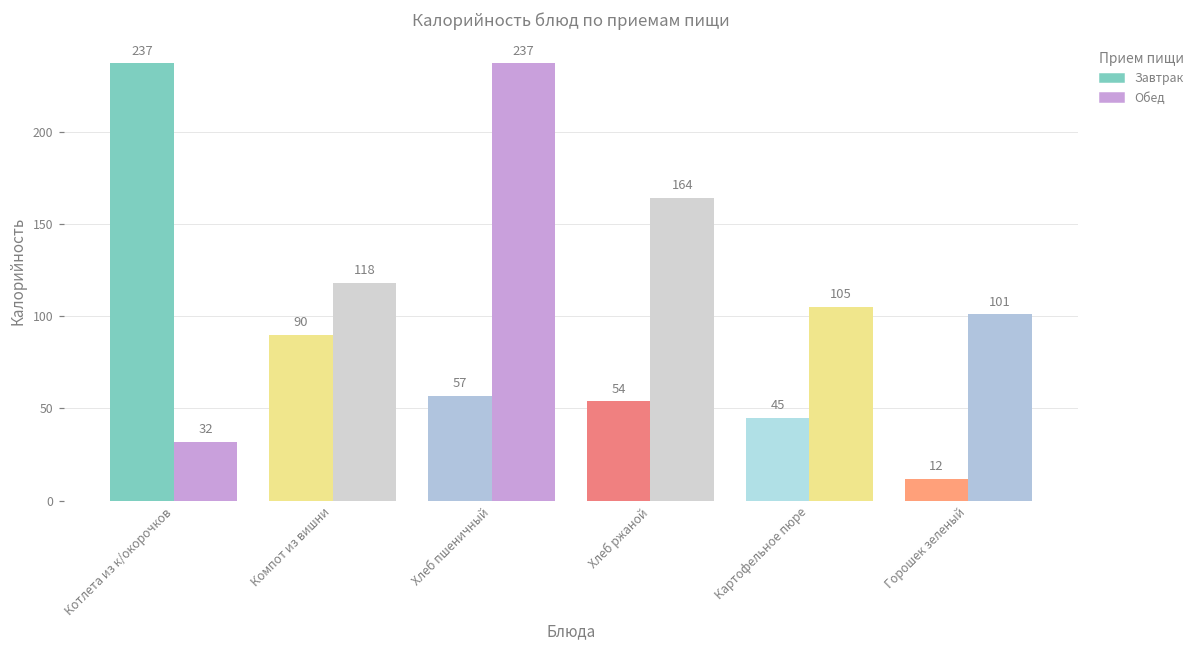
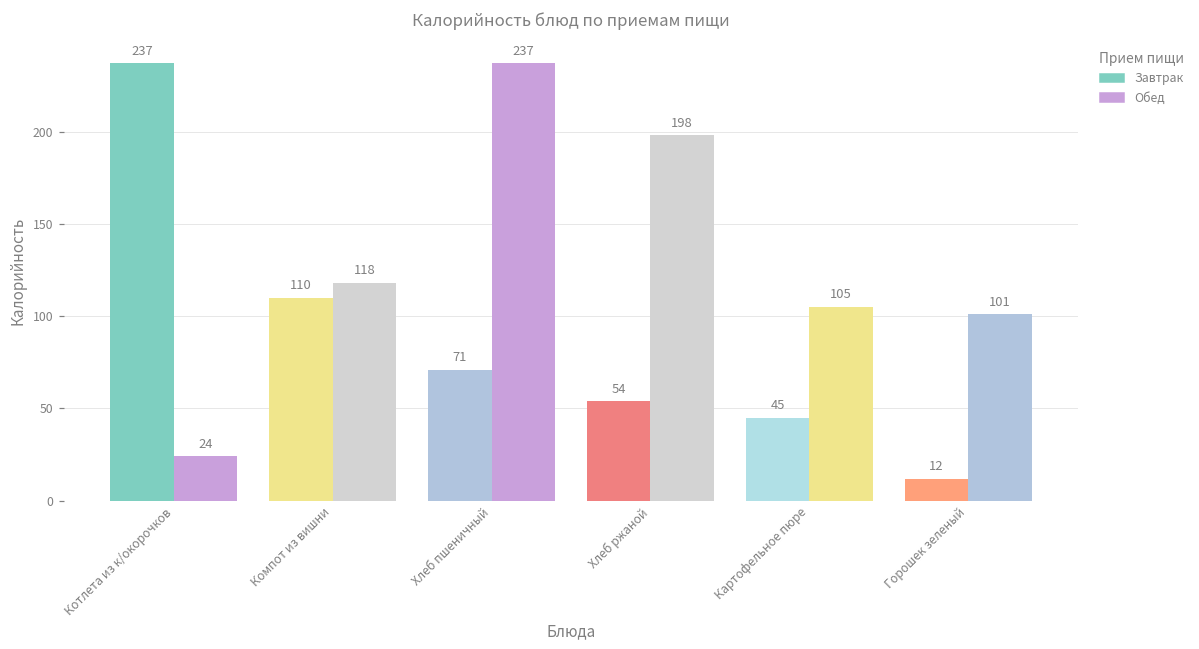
  {
    "Завтрак": {
      "Котлета из к/окорочков": 237,
-     "Компот из вишни": 90,
-     "Хлеб пшеничный": 57,
+     "Компот из вишни": 110,
+     "Хлеб пшеничный": 71,
      "Хлеб ржаной": 54,
      "Картофельное пюре": 45,
      "Горошек зеленый": 12
    },
    "Обед": {
-     "Котлета из к/окорочков": 32,
+     "Котлета из к/окорочков": 24,
      "Компот из вишни": 118,
      "Хлеб пшеничный": 237,
-     "Хлеб ржаной": 164,
+     "Хлеб ржаной": 198,
      "Картофельное пюре": 105,
      "Горошек зеленый": 101
    }
  }
